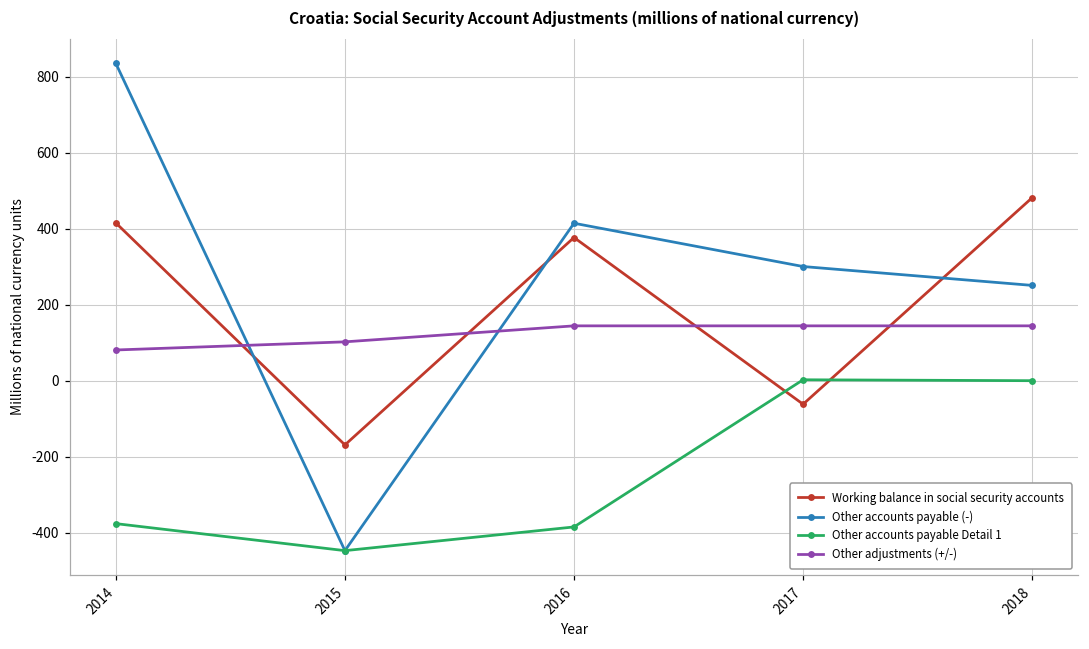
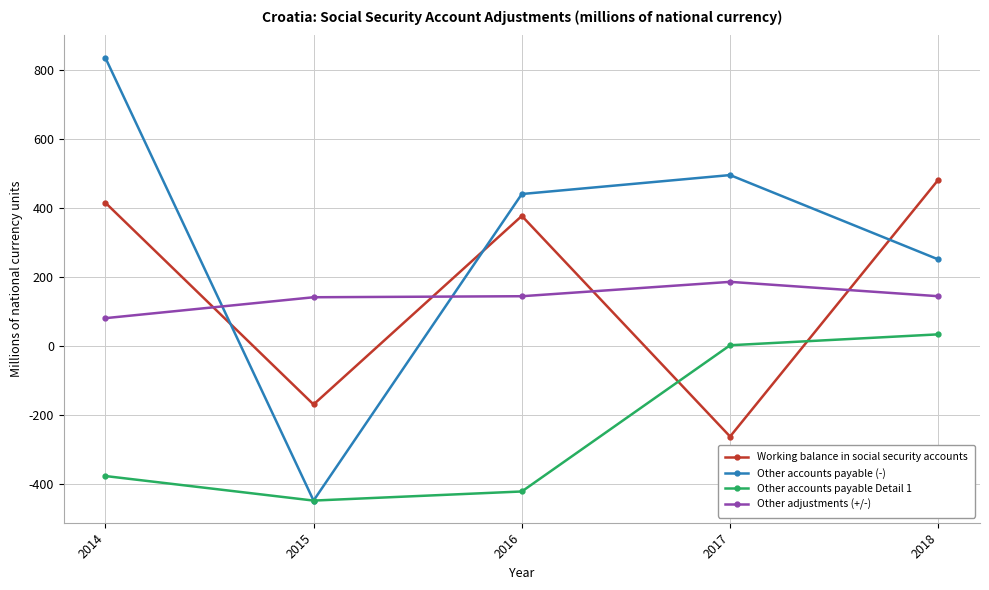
  {
    "Working balance in social security accounts": {
      "2014": 420,
      "2015": -170,
      "2016": 380,
-     "2017": -60,
+     "2017": -260,
      "2018": 480
    },
    "Other accounts payable (-)": {
      "2014": 840,
-     "2016": 410,
-     "2017": 300,
+     "2016": 440,
+     "2017": 500,
      "2018": 250
    },
    "Other accounts payable Detail 1": {
      "2014": -380,
-     "2016": -390,
+     "2016": -420,
      "2017": 0,
-     "2018": 0
+     "2018": 30
    },
    "Other adjustments (+/-)": {
      "2014": 80,
-     "2015": 100,
+     "2015": 140,
      "2016": 140,
-     "2017": 140,
+     "2017": 190,
      "2018": 140
    }
  }
